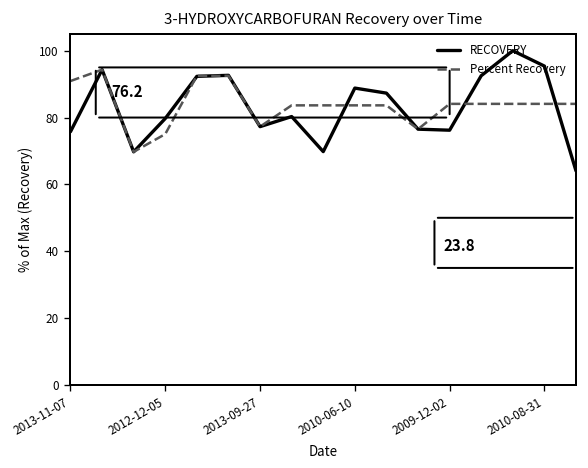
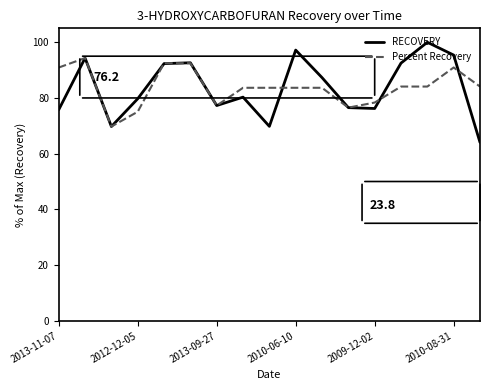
  {
    "RECOVERY": {
      "2013-11-07": 76,
      "2012-12-05": 80,
-     "2010-06-10": 89,
+     "2010-06-10": 97,
      "2009-12-02": 76,
      "2010-08-31": 95
    },
    "Percent Recovery": {
      "2013-11-07": 91,
      "2012-12-05": 75,
      "2010-06-10": 84,
-     "2009-12-02": 84,
-     "2010-08-31": 84
+     "2009-12-02": 78,
+     "2010-08-31": 91
    }
  }
